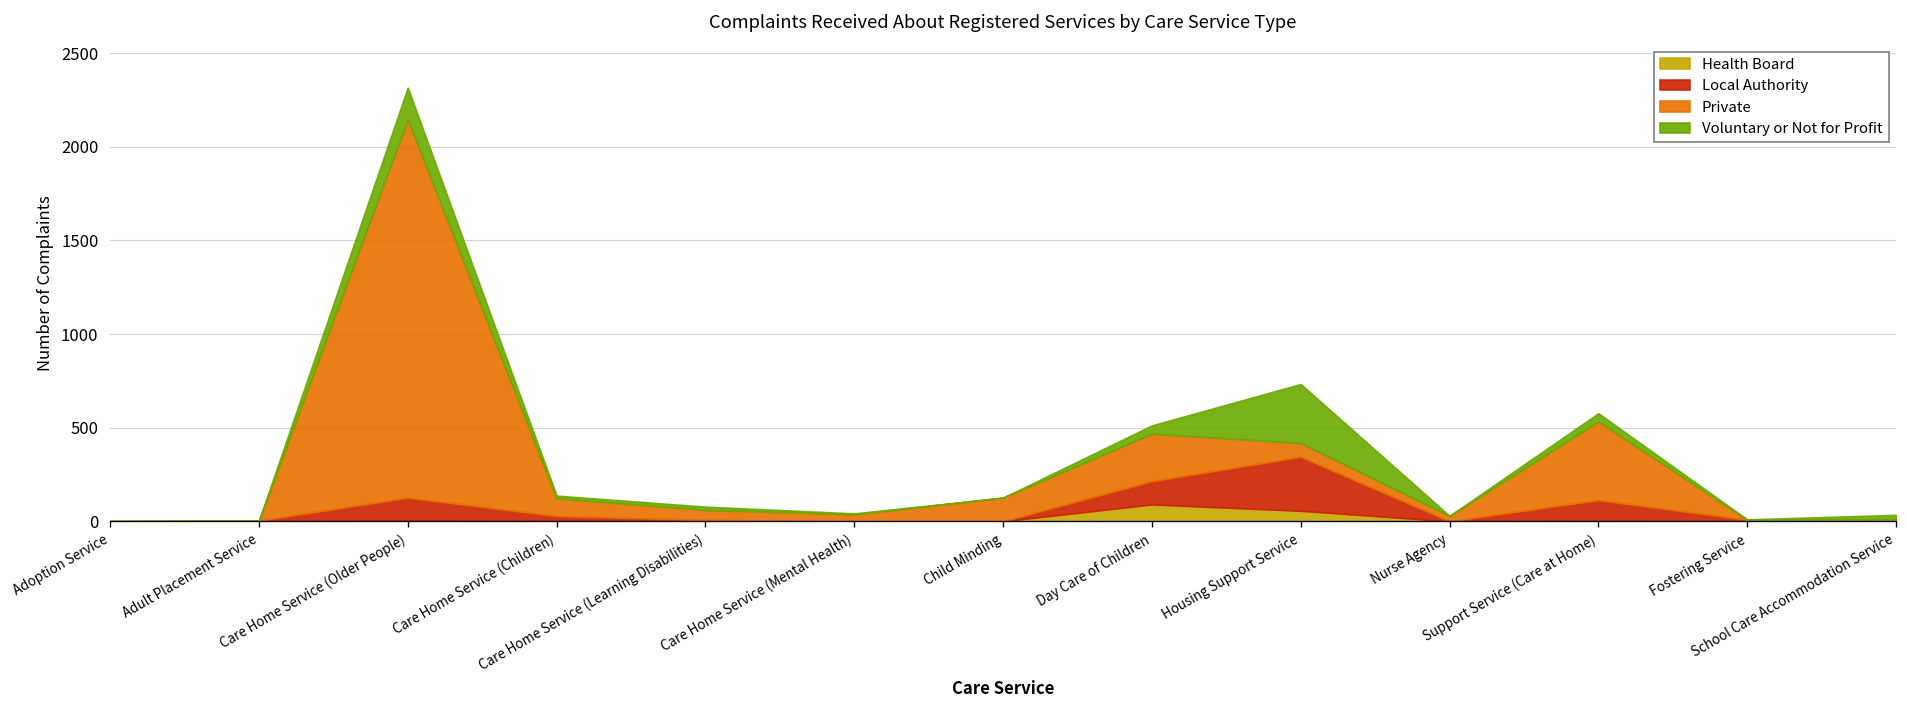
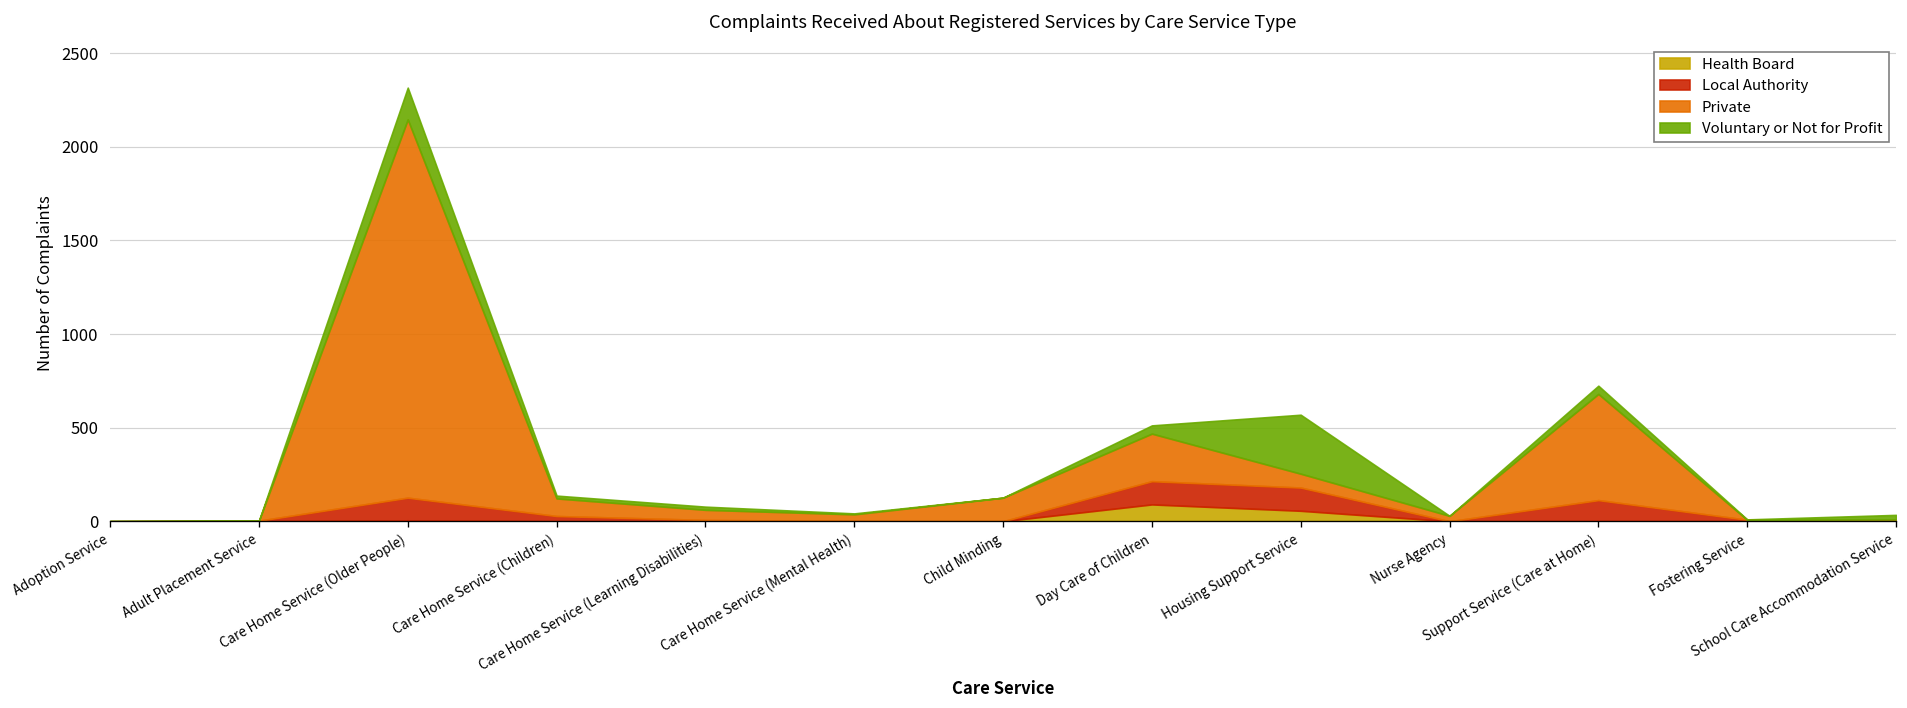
  {
    "Health Board": {
      "Care Home Service (Children)": 0,
      "Day Care of Children": 90,
      "Housing Support Service": 60
    },
    "Local Authority": {
      "Care Home Service (Older People)": 120,
      "Care Home Service (Children)": 30,
      "Day Care of Children": 120,
-     "Housing Support Service": 290,
+     "Housing Support Service": 120,
      "Support Service (Care at Home)": 110
    },
    "Private": {
      "Care Home Service (Older People)": 2020,
      "Care Home Service (Learning Disabilities)": 50,
      "Day Care of Children": 250,
      "Housing Support Service": 70,
-     "Support Service (Care at Home)": 420
+     "Support Service (Care at Home)": 570
    },
    "Voluntary or Not for Profit": {
      "Care Home Service (Older People)": 170,
      "Care Home Service (Learning Disabilities)": 20,
      "Day Care of Children": 40,
      "Housing Support Service": 320,
      "Support Service (Care at Home)": 40,
      "School Care Accommodation Service": 20
    }
  }
